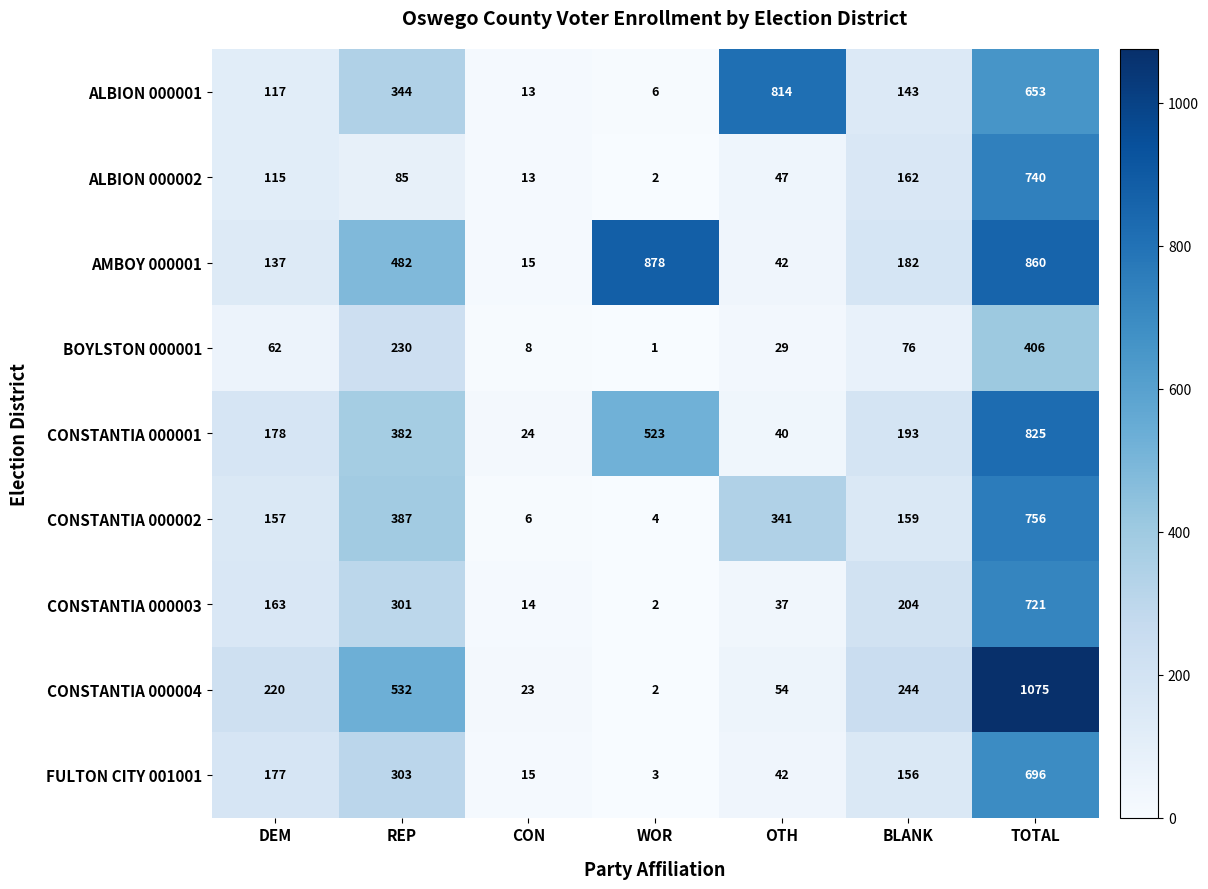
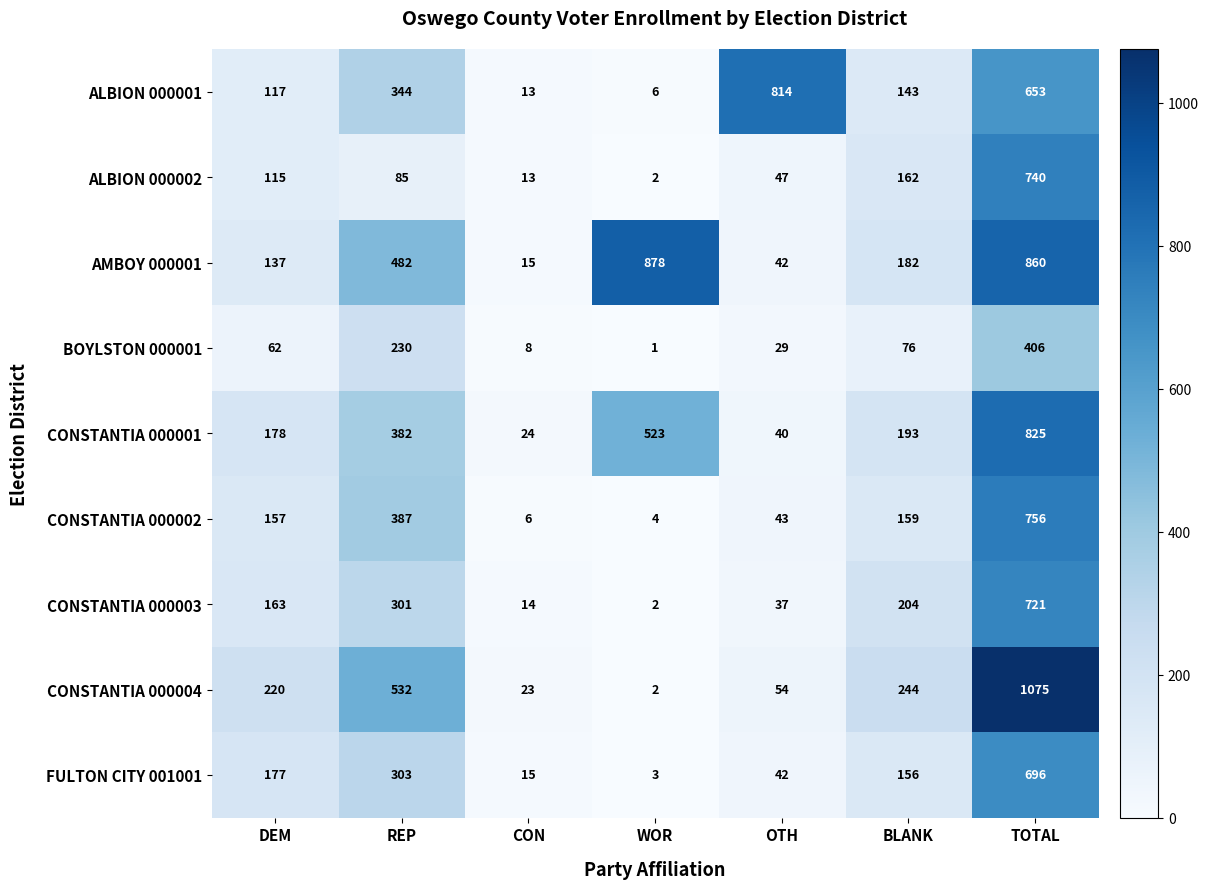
  {
    "ALBION 000001": {
      "DEM": 117,
      "REP": 344,
      "CON": 13,
      "WOR": 6,
      "OTH": 814,
      "BLANK": 143,
      "TOTAL": 653
    },
    "ALBION 000002": {
      "DEM": 115,
      "REP": 85,
      "CON": 13,
      "WOR": 2,
      "OTH": 47,
      "BLANK": 162,
      "TOTAL": 740
    },
    "AMBOY 000001": {
      "DEM": 137,
      "REP": 482,
      "CON": 15,
      "WOR": 878,
      "OTH": 42,
      "BLANK": 182,
      "TOTAL": 860
    },
    "BOYLSTON 000001": {
      "DEM": 62,
      "REP": 230,
      "CON": 8,
      "WOR": 1,
      "OTH": 29,
      "BLANK": 76,
      "TOTAL": 406
    },
    "CONSTANTIA 000001": {
      "DEM": 178,
      "REP": 382,
      "CON": 24,
      "WOR": 523,
      "OTH": 40,
      "BLANK": 193,
      "TOTAL": 825
    },
    "CONSTANTIA 000002": {
      "DEM": 157,
      "REP": 387,
      "CON": 6,
      "WOR": 4,
-     "OTH": 341,
+     "OTH": 43,
      "BLANK": 159,
      "TOTAL": 756
    },
    "CONSTANTIA 000003": {
      "DEM": 163,
      "REP": 301,
      "CON": 14,
      "WOR": 2,
      "OTH": 37,
      "BLANK": 204,
      "TOTAL": 721
    },
    "CONSTANTIA 000004": {
      "DEM": 220,
      "REP": 532,
      "CON": 23,
      "WOR": 2,
      "OTH": 54,
      "BLANK": 244,
      "TOTAL": 1075
    },
    "FULTON CITY 001001": {
      "DEM": 177,
      "REP": 303,
      "CON": 15,
      "WOR": 3,
      "OTH": 42,
      "BLANK": 156,
      "TOTAL": 696
    }
  }
